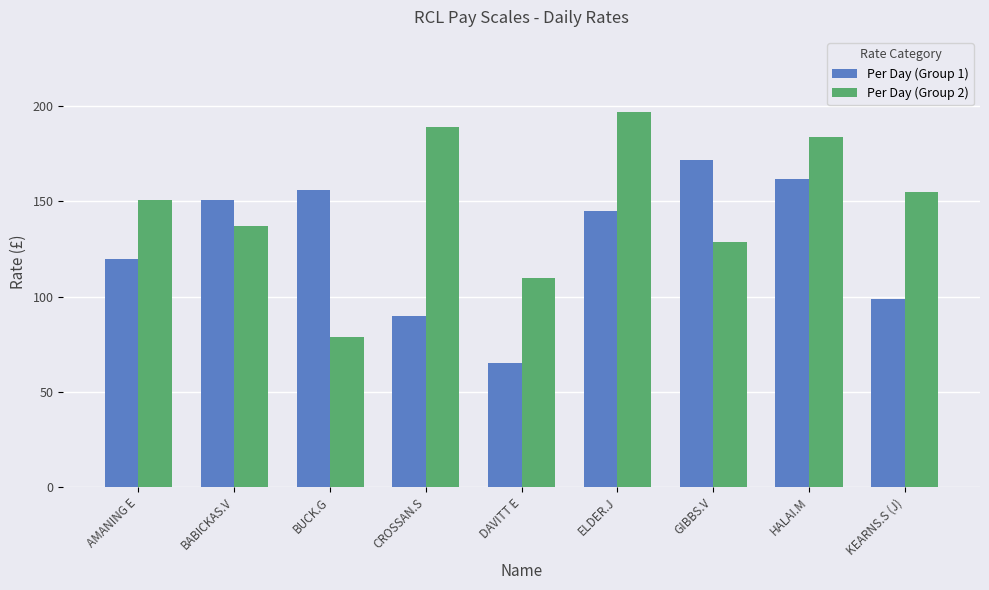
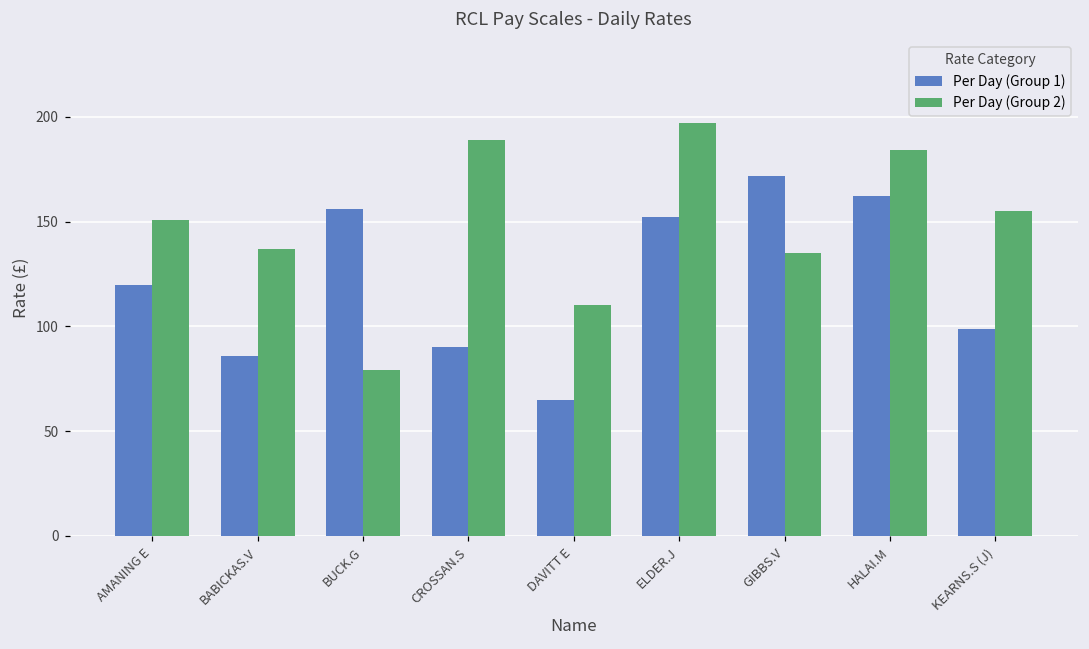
  {
    "Per Day (Group 1)": {
      "AMANING E": 120,
-     "BABICKAS.V": 151,
+     "BABICKAS.V": 86,
      "BUCK.G": 156,
      "CROSSAN.S": 90,
      "DAVITT E": 65,
-     "ELDER.J": 145,
+     "ELDER.J": 152,
      "GIBBS.V": 172,
      "HALAI.M": 162,
      "KEARNS.S (J)": 99
    },
    "Per Day (Group 2)": {
      "AMANING E": 151,
      "BABICKAS.V": 137,
      "BUCK.G": 79,
      "CROSSAN.S": 189,
      "DAVITT E": 110,
      "ELDER.J": 197,
-     "GIBBS.V": 129,
+     "GIBBS.V": 135,
      "HALAI.M": 184,
      "KEARNS.S (J)": 155
    }
  }
